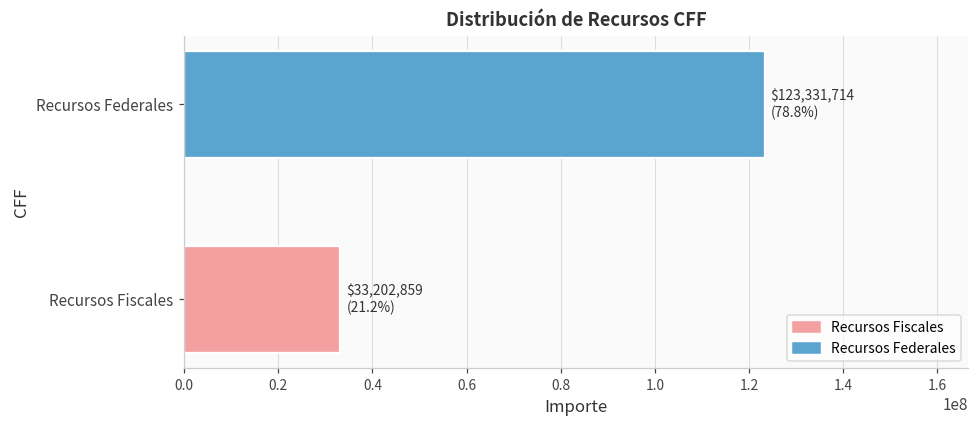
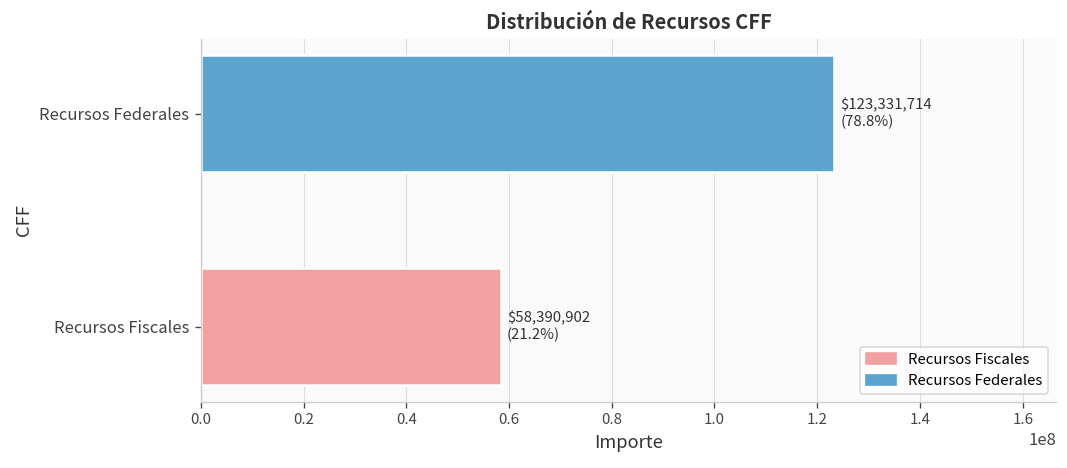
  {
    "Recursos Federales": "$123,331,714",
-   "Recursos Fiscales": "$33,202,859"
+   "Recursos Fiscales": "$58,390,902"
  }
